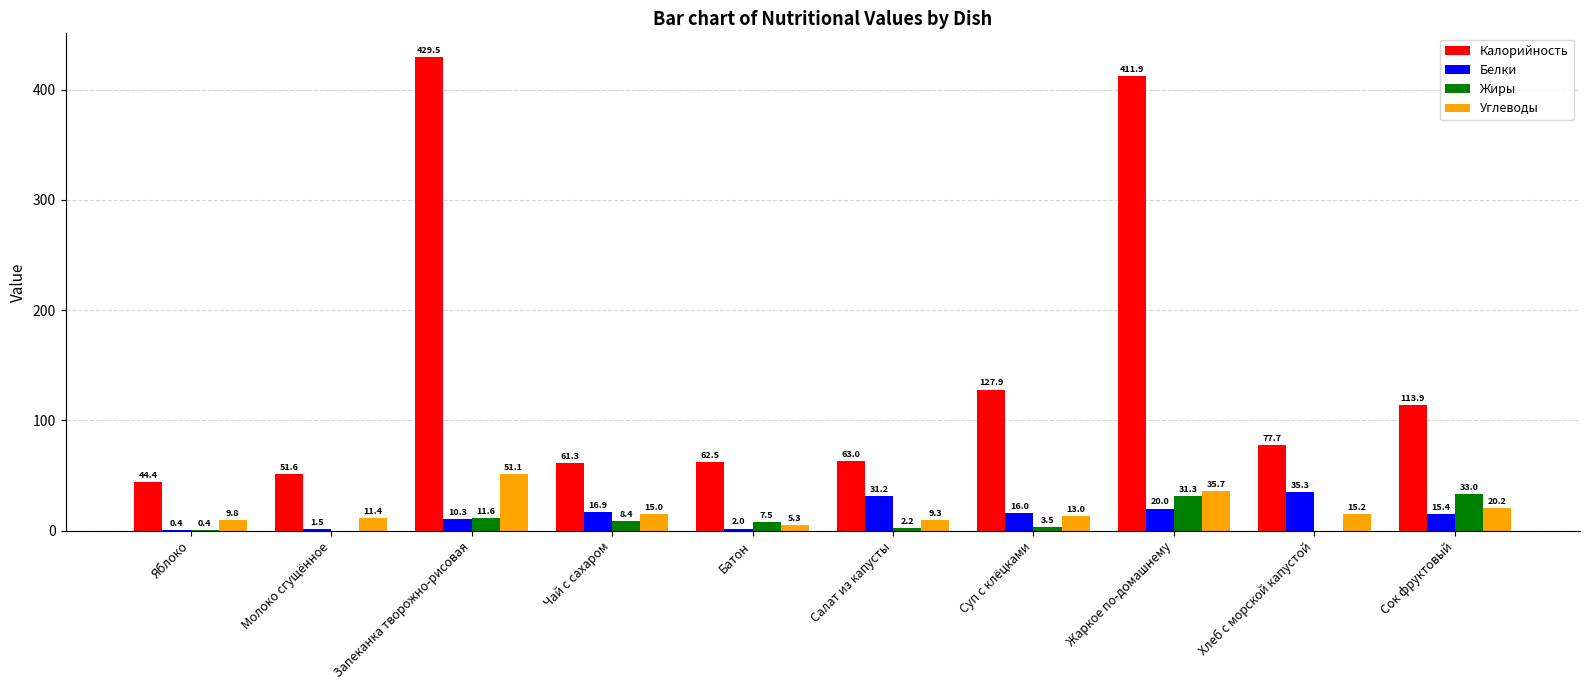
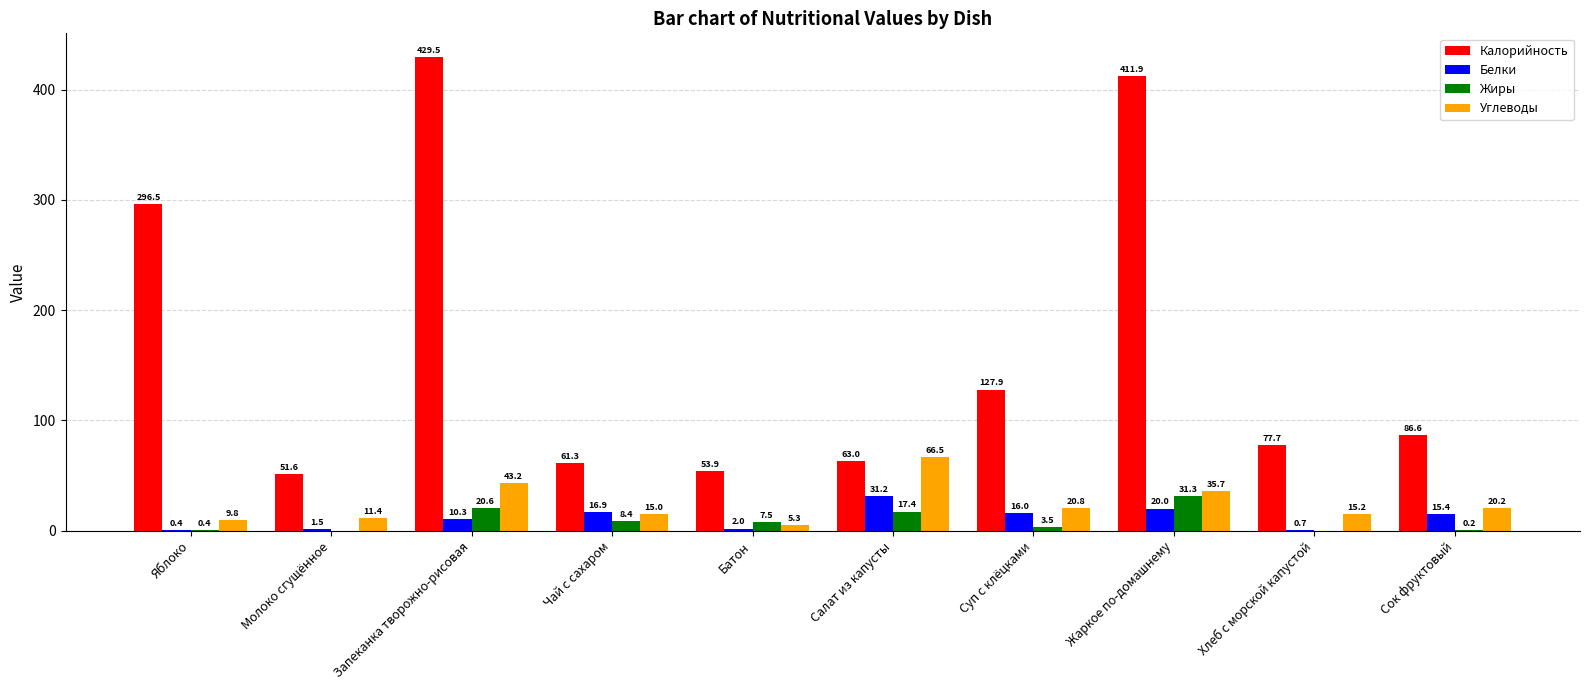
  {
    "Калорийность": {
-     "Яблоко": 44.4,
+     "Яблоко": 296.5,
      "Молоко сгущённое": 51.6,
      "Запеканка творожно-рисовая": 429.5,
      "Чай с сахаром": 61.3,
-     "Батон": 62.5,
+     "Батон": 53.9,
      "Салат из капусты": 63.0,
      "Суп с клёцками": 127.9,
      "Жаркое по-домашнему": 411.9,
      "Хлеб с морской капустой": 77.7,
-     "Сок фруктовый": 113.9
+     "Сок фруктовый": 86.6
    },
    "Белки": {
      "Яблоко": 0.4,
      "Молоко сгущённое": 1.5,
      "Запеканка творожно-рисовая": 10.3,
      "Чай с сахаром": 16.9,
      "Батон": 2.0,
      "Салат из капусты": 31.2,
      "Суп с клёцками": 16.0,
      "Жаркое по-домашнему": 20.0,
-     "Хлеб с морской капустой": 35.3,
+     "Хлеб с морской капустой": 0.7,
      "Сок фруктовый": 15.4
    },
    "Жиры": {
      "Яблоко": 0.4,
-     "Запеканка творожно-рисовая": 11.6,
+     "Запеканка творожно-рисовая": 20.6,
      "Чай с сахаром": 8.4,
      "Батон": 7.5,
-     "Салат из капусты": 2.2,
+     "Салат из капусты": 17.4,
      "Суп с клёцками": 3.5,
      "Жаркое по-домашнему": 31.3,
-     "Сок фруктовый": 33.0
+     "Сок фруктовый": 0.2
    },
    "Углеводы": {
      "Яблоко": 9.8,
      "Молоко сгущённое": 11.4,
-     "Запеканка творожно-рисовая": 51.1,
+     "Запеканка творожно-рисовая": 43.2,
      "Чай с сахаром": 15.0,
      "Батон": 5.3,
-     "Салат из капусты": 9.3,
-     "Суп с клёцками": 13.0,
+     "Салат из капусты": 66.5,
+     "Суп с клёцками": 20.8,
      "Жаркое по-домашнему": 35.7,
      "Хлеб с морской капустой": 15.2,
      "Сок фруктовый": 20.2
    }
  }
